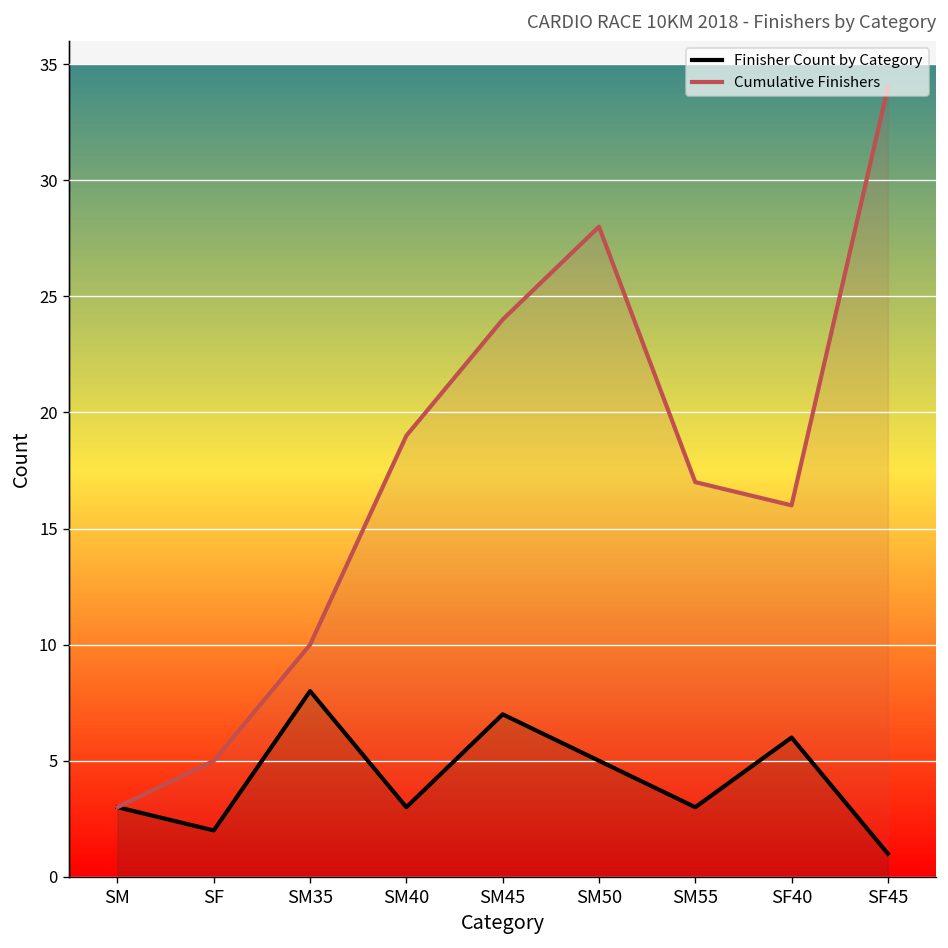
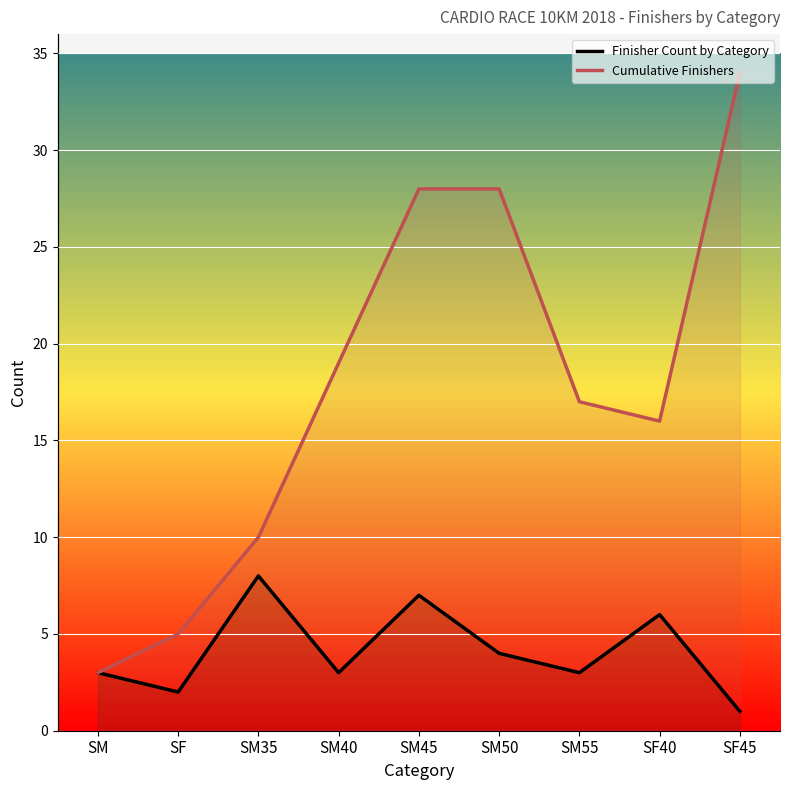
  {
    "Finisher Count by Category": {
      "SF": 2,
      "SM35": 8,
      "SM40": 3,
      "SM45": 7,
-     "SM50": 5,
+     "SM50": 4,
      "SM55": 3,
      "SF40": 6,
      "SF45": 1
    },
    "Cumulative Finishers": {
      "SF": 5,
      "SM35": 10,
      "SM40": 19,
-     "SM45": 24,
+     "SM45": 28,
      "SM50": 28,
      "SM55": 17,
      "SF40": 16
    }
  }
